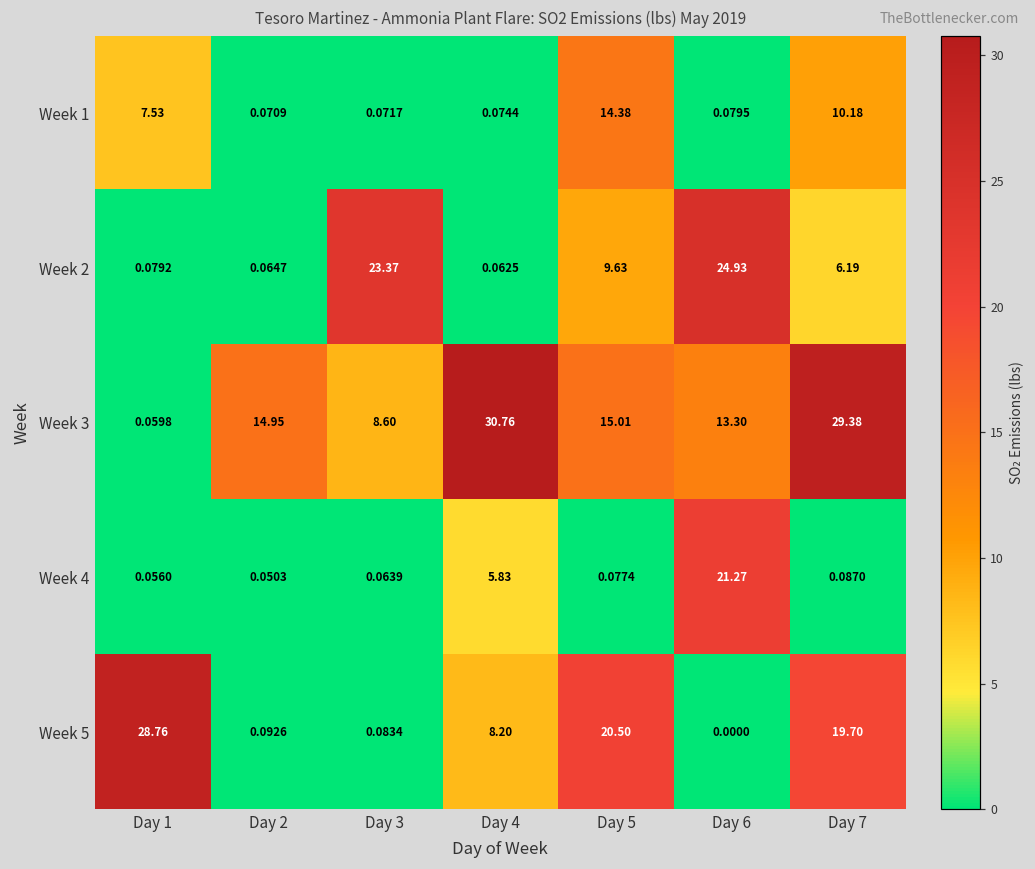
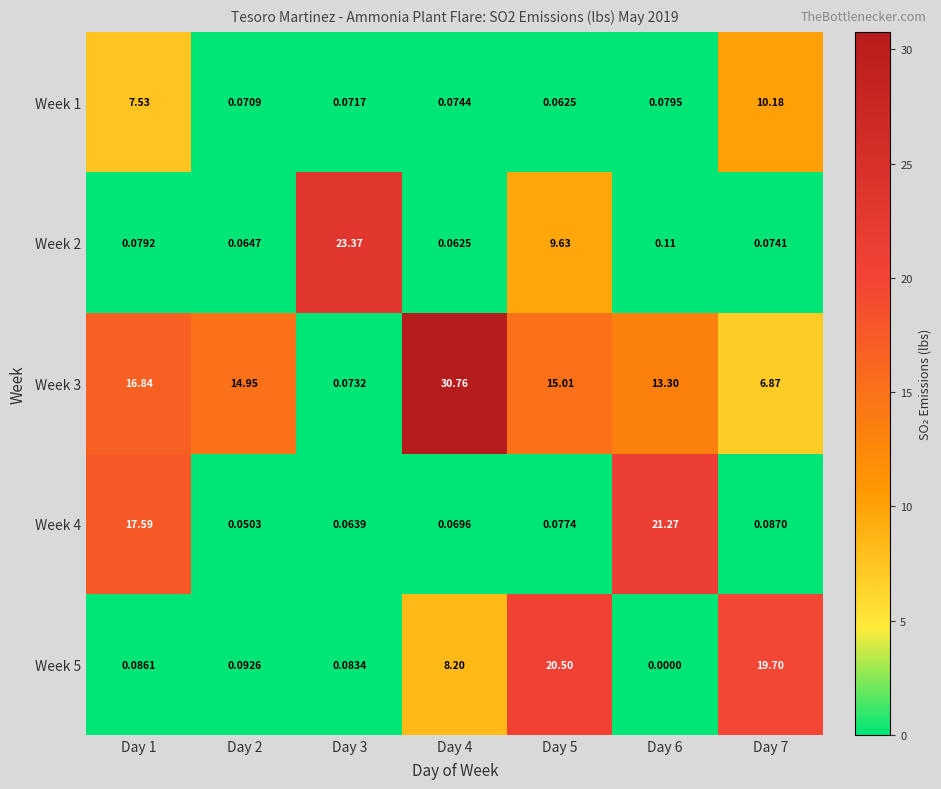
  {
    "Week 1": {
      "Day 1": 7.53,
      "Day 2": 0.0709,
      "Day 3": 0.0717,
      "Day 4": 0.0744,
-     "Day 5": 14.38,
+     "Day 5": 0.0625,
      "Day 6": 0.0795,
      "Day 7": 10.18
    },
    "Week 2": {
      "Day 1": 0.0792,
      "Day 2": 0.0647,
      "Day 3": 23.37,
      "Day 4": 0.0625,
      "Day 5": 9.63,
-     "Day 6": 24.93,
-     "Day 7": 6.19
+     "Day 6": 0.11,
+     "Day 7": 0.0741
    },
    "Week 3": {
-     "Day 1": 0.0598,
+     "Day 1": 16.84,
      "Day 2": 14.95,
-     "Day 3": 8.60,
+     "Day 3": 0.0732,
      "Day 4": 30.76,
      "Day 5": 15.01,
      "Day 6": 13.30,
-     "Day 7": 29.38
+     "Day 7": 6.87
    },
    "Week 4": {
-     "Day 1": 0.0560,
+     "Day 1": 17.59,
      "Day 2": 0.0503,
      "Day 3": 0.0639,
-     "Day 4": 5.83,
+     "Day 4": 0.0696,
      "Day 5": 0.0774,
      "Day 6": 21.27,
      "Day 7": 0.0870
    },
    "Week 5": {
-     "Day 1": 28.76,
+     "Day 1": 0.0861,
      "Day 2": 0.0926,
      "Day 3": 0.0834,
      "Day 4": 8.20,
      "Day 5": 20.50,
      "Day 6": 0.0000,
      "Day 7": 19.70
    }
  }
